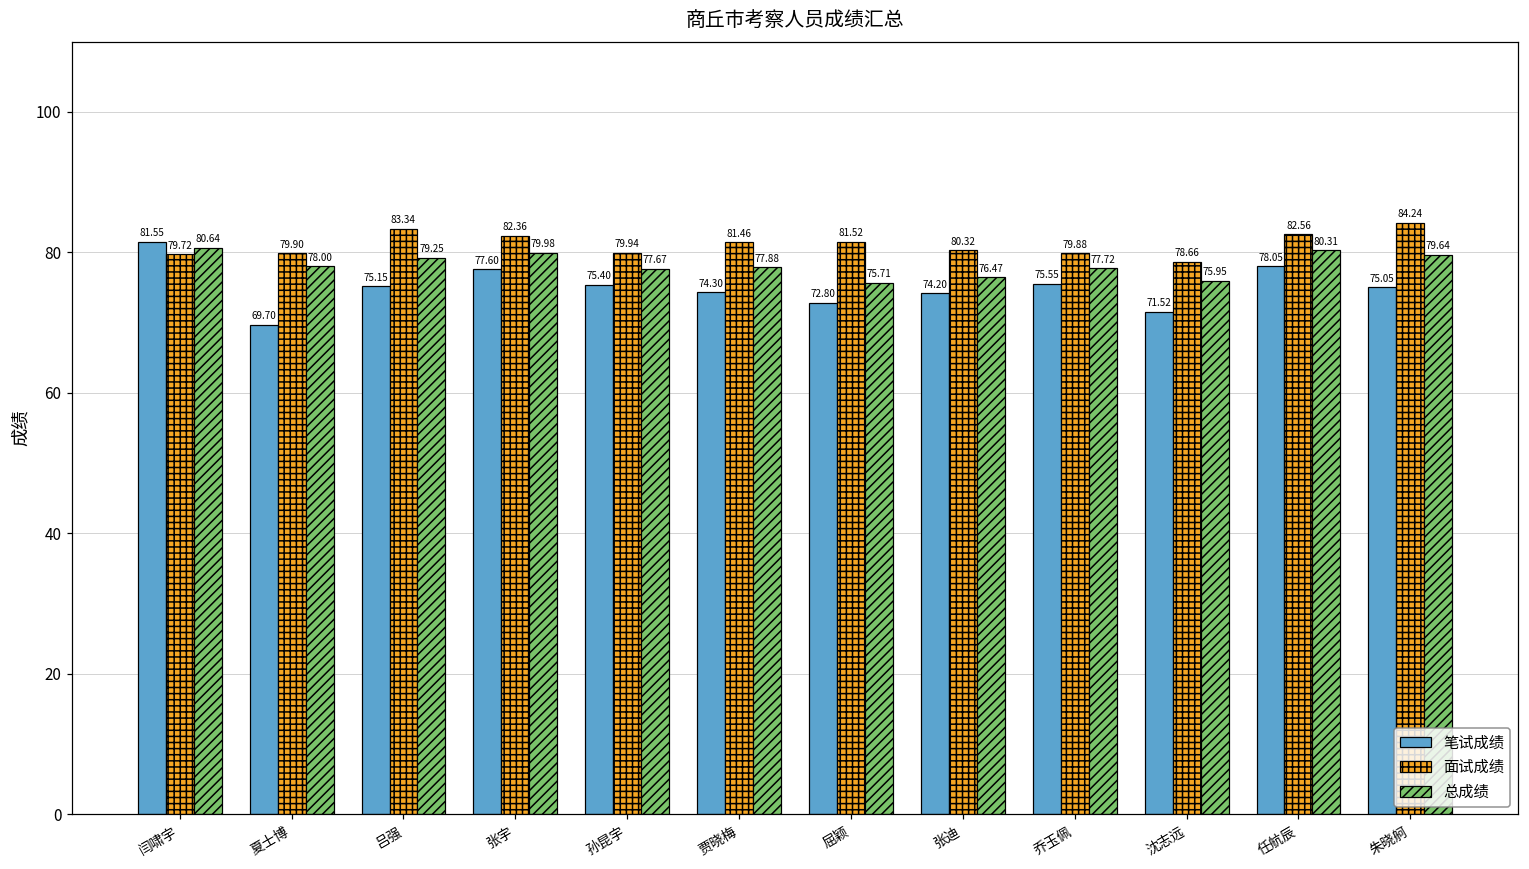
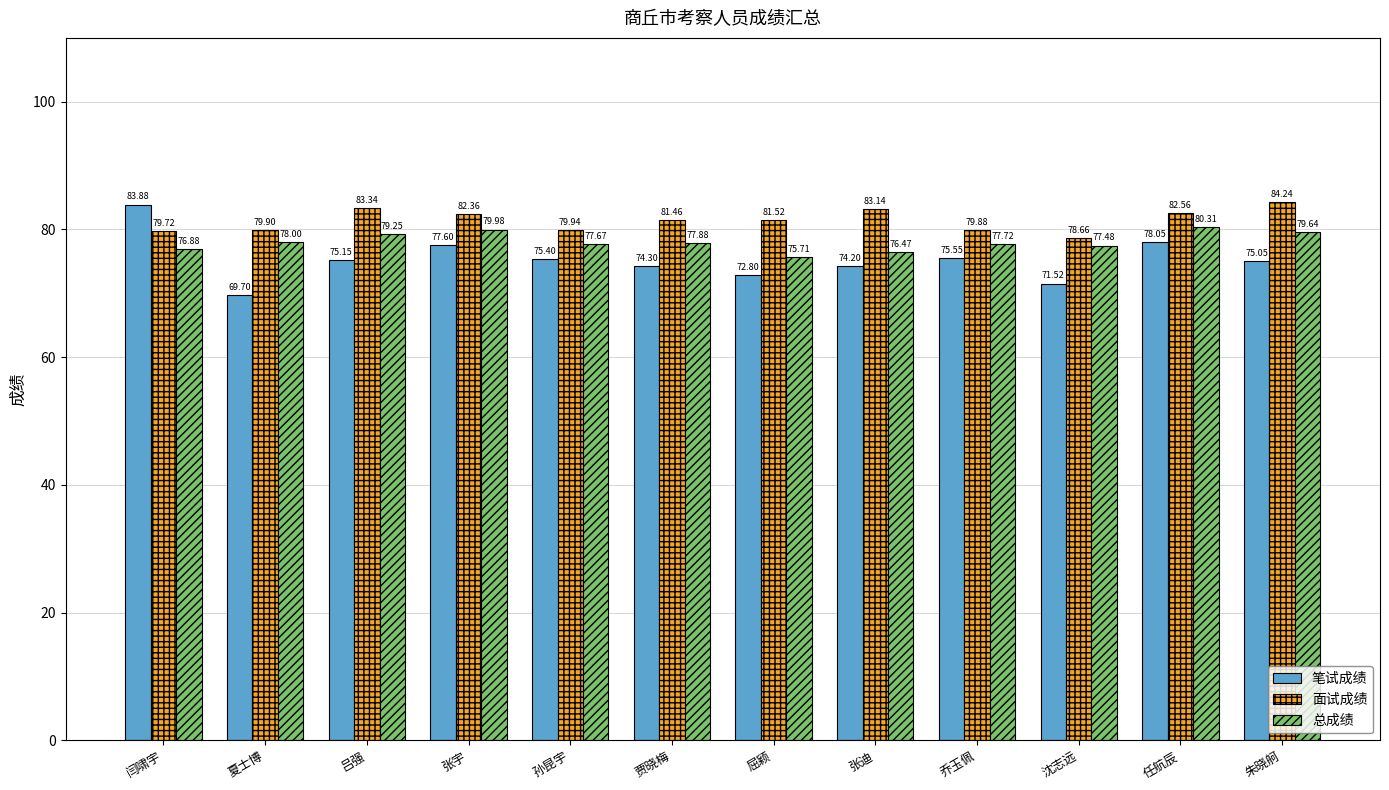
  {
    "笔试成绩": {
-     "闫啸宇": 81.55,
+     "闫啸宇": 83.88,
      "夏士博": 69.70,
      "吕强": 75.15,
      "张宇": 77.60,
      "孙昆宇": 75.40,
      "贾晓梅": 74.30,
      "屈颖": 72.80,
      "张迪": 74.20,
      "乔玉佩": 75.55,
      "沈志远": 71.52,
      "任航辰": 78.05,
      "朱晓舸": 75.05
    },
    "面试成绩": {
      "闫啸宇": 79.72,
      "夏士博": 79.90,
      "吕强": 83.34,
      "张宇": 82.36,
      "孙昆宇": 79.94,
      "贾晓梅": 81.46,
      "屈颖": 81.52,
-     "张迪": 80.32,
+     "张迪": 83.14,
      "乔玉佩": 79.88,
      "沈志远": 78.66,
      "任航辰": 82.56,
      "朱晓舸": 84.24
    },
    "总成绩": {
-     "闫啸宇": 80.64,
+     "闫啸宇": 76.88,
      "夏士博": 78.00,
      "吕强": 79.25,
      "张宇": 79.98,
      "孙昆宇": 77.67,
      "贾晓梅": 77.88,
      "屈颖": 75.71,
      "张迪": 76.47,
      "乔玉佩": 77.72,
-     "沈志远": 75.95,
+     "沈志远": 77.48,
      "任航辰": 80.31,
      "朱晓舸": 79.64
    }
  }
